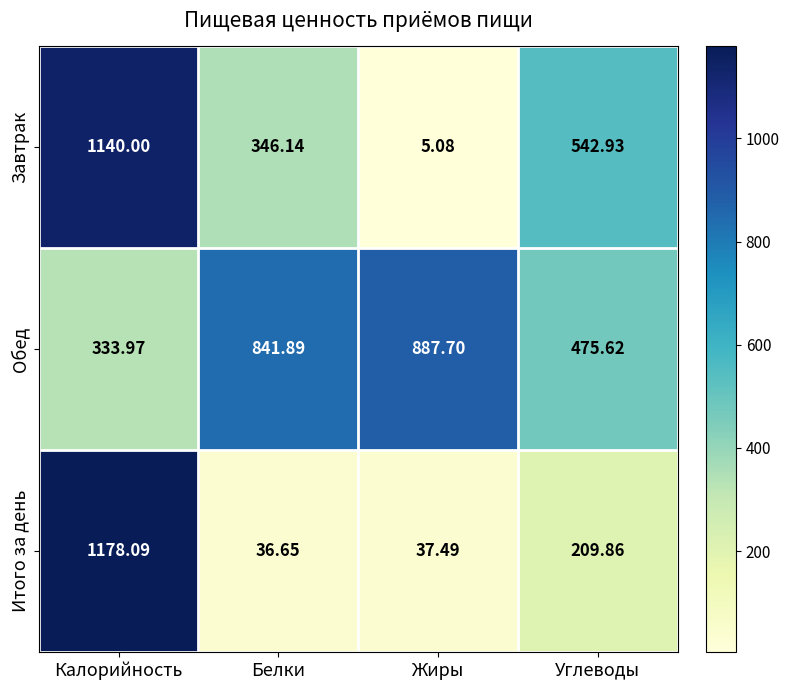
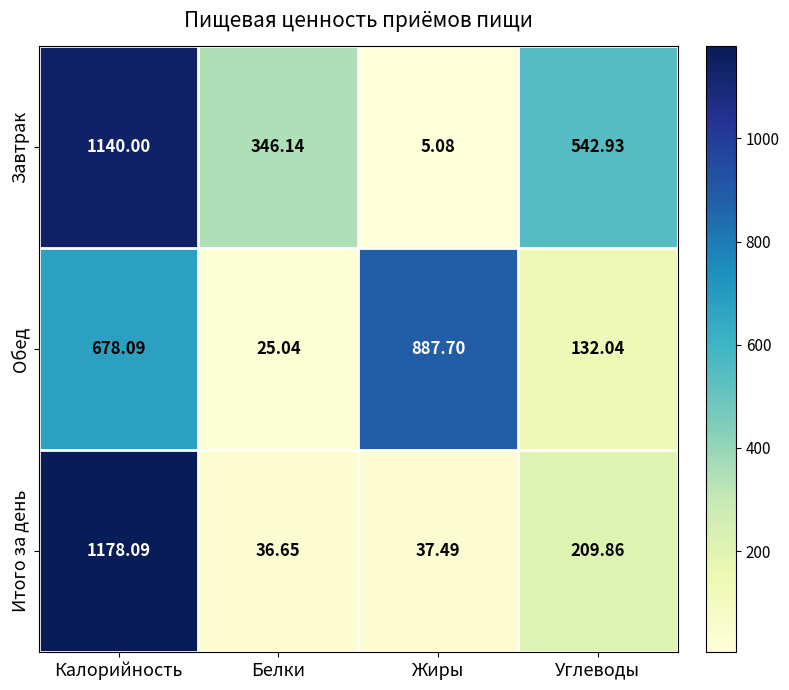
  {
    "Завтрак": {
      "Калорийность": 1140.00,
      "Белки": 346.14,
      "Жиры": 5.08,
      "Углеводы": 542.93
    },
    "Обед": {
-     "Калорийность": 333.97,
-     "Белки": 841.89,
+     "Калорийность": 678.09,
+     "Белки": 25.04,
      "Жиры": 887.70,
-     "Углеводы": 475.62
+     "Углеводы": 132.04
    },
    "Итого за день": {
      "Калорийность": 1178.09,
      "Белки": 36.65,
      "Жиры": 37.49,
      "Углеводы": 209.86
    }
  }
